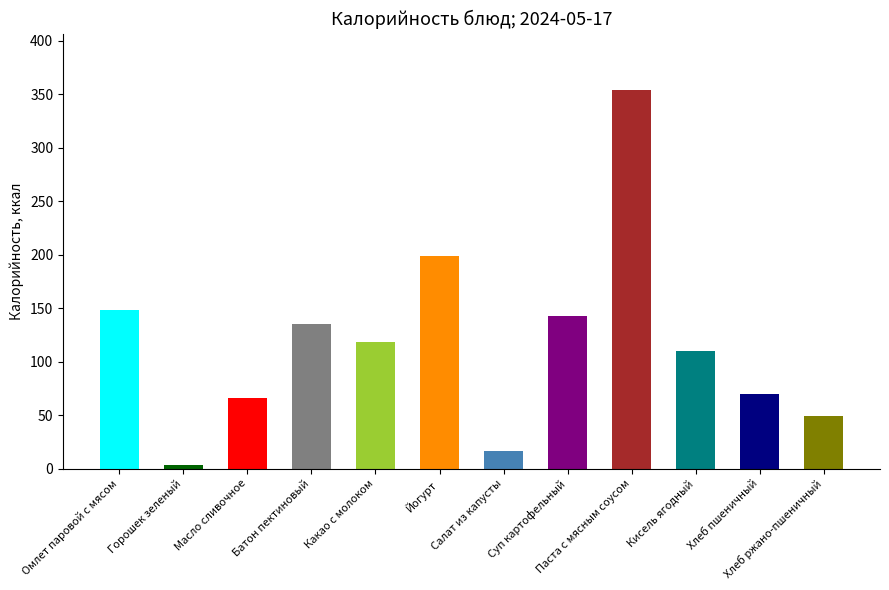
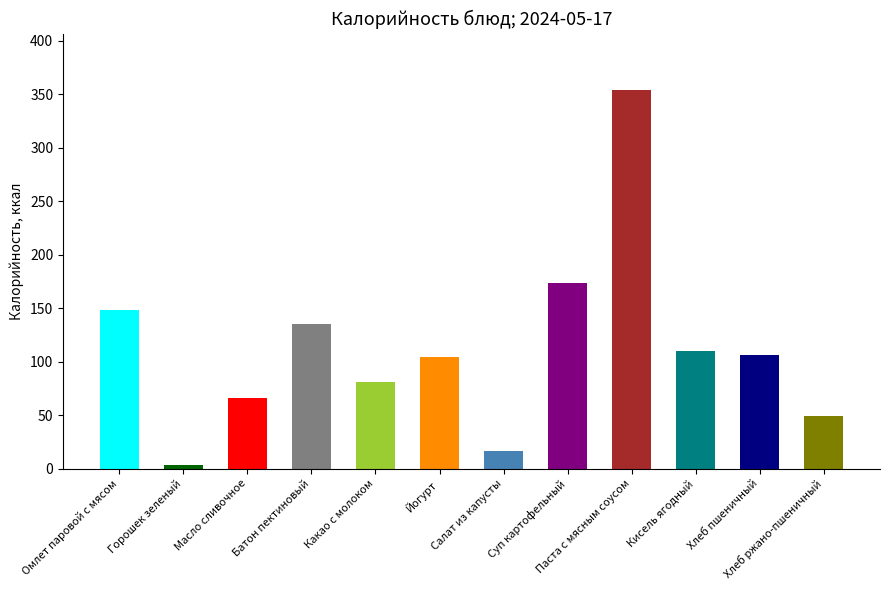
  {
    "Омлет паровой с мясом": 148,
    "Горошек зеленый": 4,
    "Масло сливочное": 66,
    "Батон пектиновый": 135,
-   "Какао с молоком": 119,
-   "Йогурт": 199,
+   "Какао с молоком": 81,
+   "Йогурт": 105,
    "Салат из капусты": 17,
-   "Суп картофельный": 143,
+   "Суп картофельный": 174,
    "Паста с мясным соусом": 354,
    "Кисель ягодный": 110,
-   "Хлеб пшеничный": 70,
+   "Хлеб пшеничный": 107,
    "Хлеб ржано-пшеничный": 49
  }
